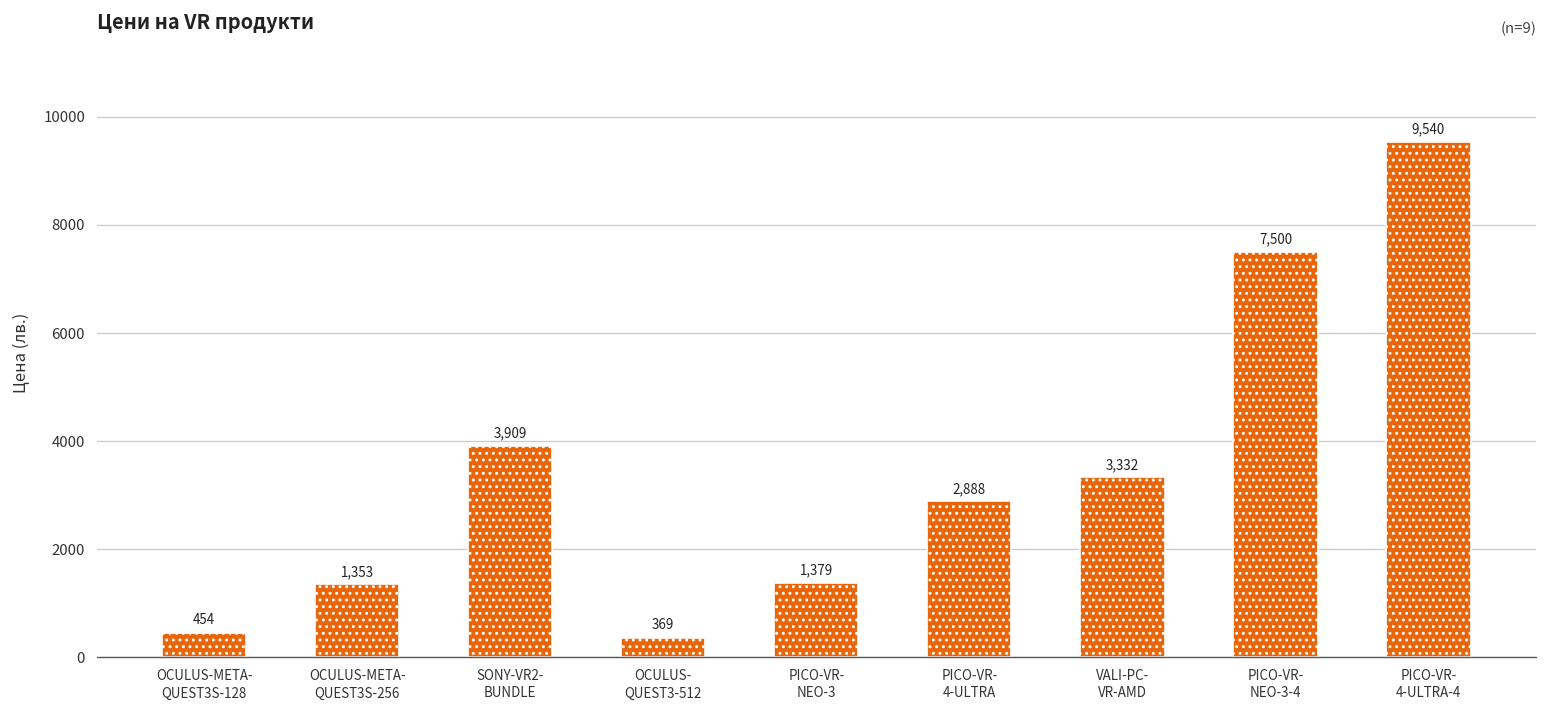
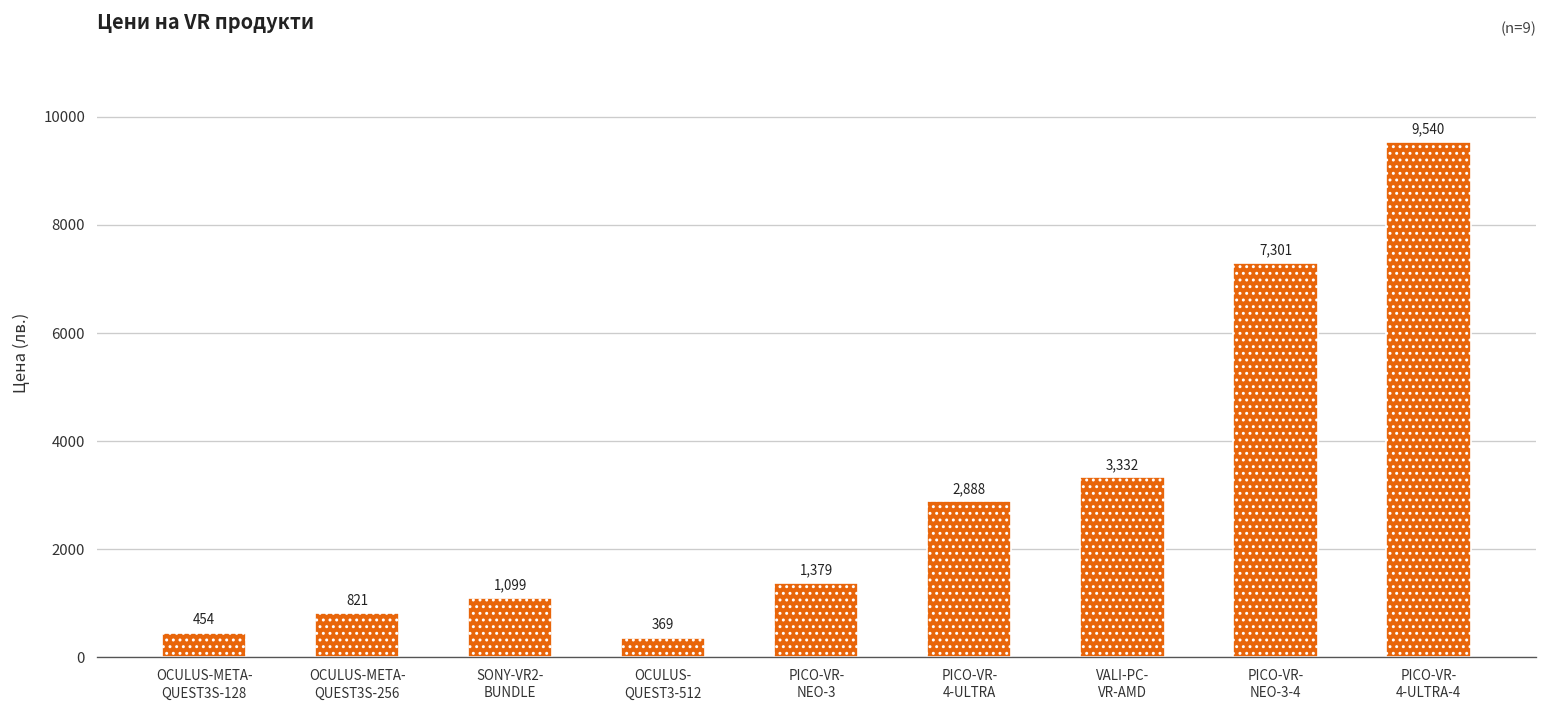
  {
    "OCULUS-META- QUEST3S-128": "454",
-   "OCULUS-META- QUEST3S-256": "1,353",
-   "SONY-VR2- BUNDLE": "3,909",
+   "OCULUS-META- QUEST3S-256": "821",
+   "SONY-VR2- BUNDLE": "1,099",
    "OCULUS- QUEST3-512": "369",
    "PICO-VR- NEO-3": "1,379",
    "PICO-VR- 4-ULTRA": "2,888",
    "VALI-PC- VR-AMD": "3,332",
-   "PICO-VR- NEO-3-4": "7,500",
+   "PICO-VR- NEO-3-4": "7,301",
    "PICO-VR- 4-ULTRA-4": "9,540"
  }
